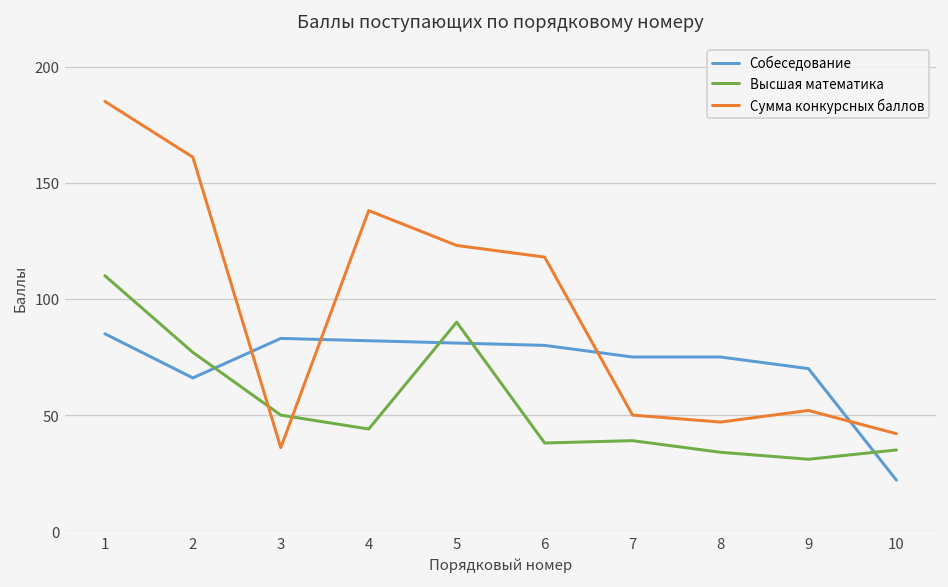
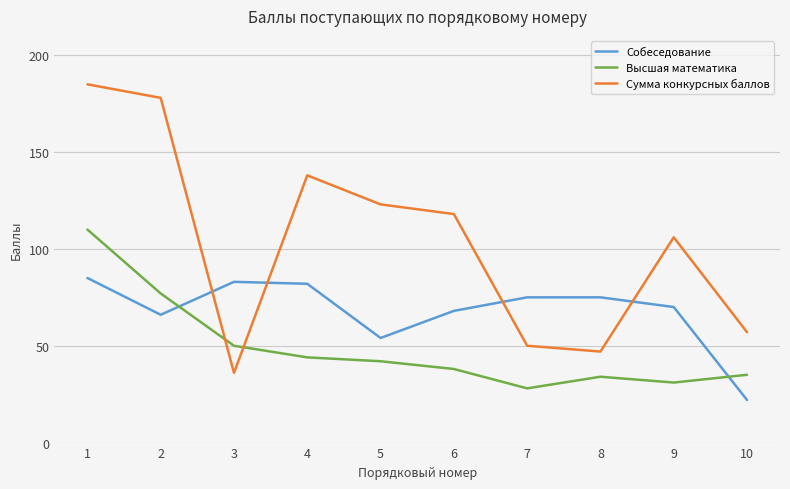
  {
    "Собеседование": {
      "1": 85,
      "2": 66,
      "3": 83,
      "4": 82,
-     "5": 81,
-     "6": 80,
+     "5": 54,
+     "6": 68,
      "7": 75,
      "8": 75,
      "9": 70,
      "10": 22
    },
    "Высшая математика": {
      "1": 110,
      "2": 77,
      "3": 50,
      "4": 44,
-     "5": 90,
+     "5": 42,
      "6": 38,
-     "7": 39,
+     "7": 28,
      "8": 34,
      "9": 31,
      "10": 35
    },
    "Сумма конкурсных баллов": {
      "1": 185,
-     "2": 161,
+     "2": 178,
      "3": 36,
      "4": 138,
      "5": 123,
      "6": 118,
      "7": 50,
      "8": 47,
-     "9": 52,
-     "10": 42
+     "9": 106,
+     "10": 57
    }
  }
